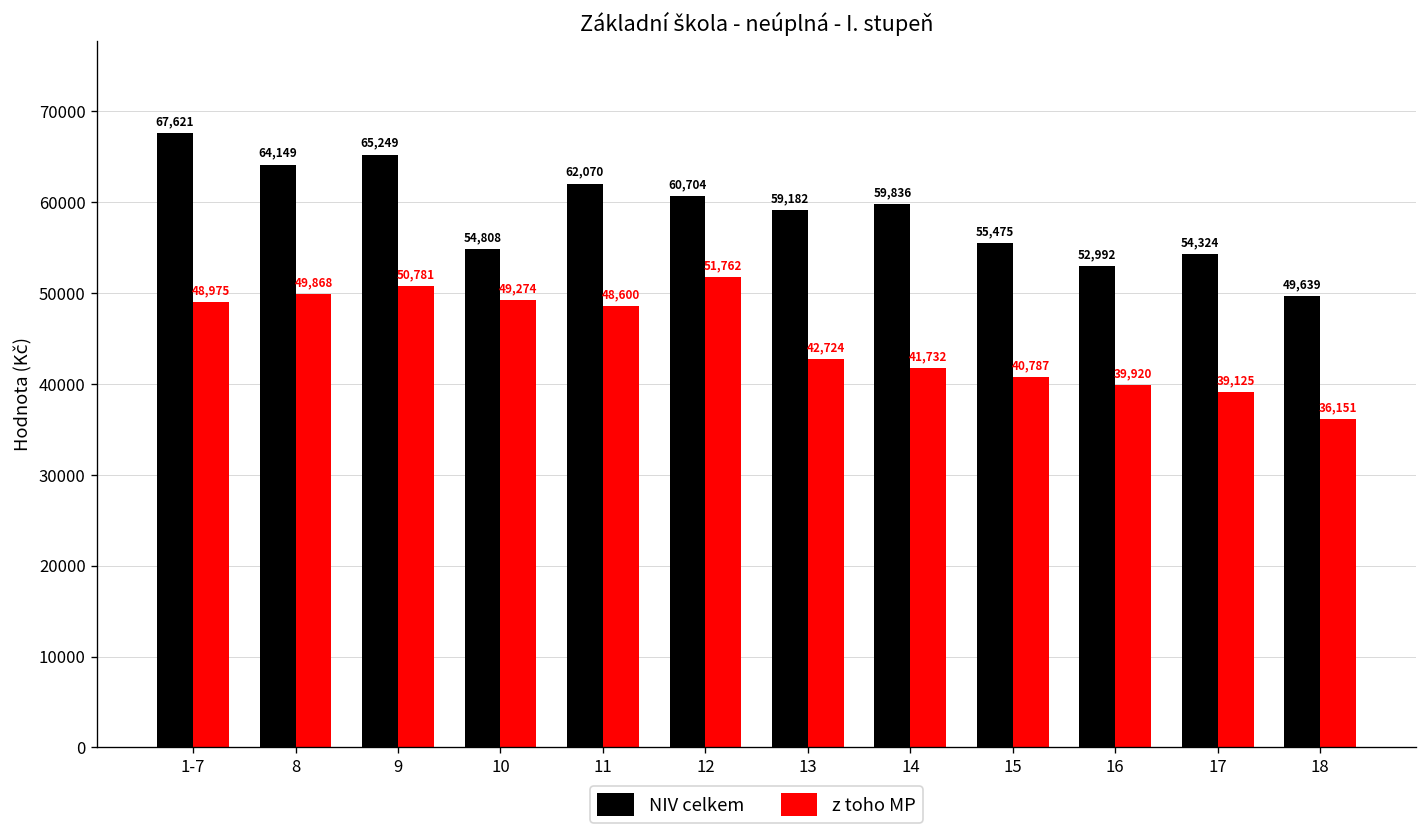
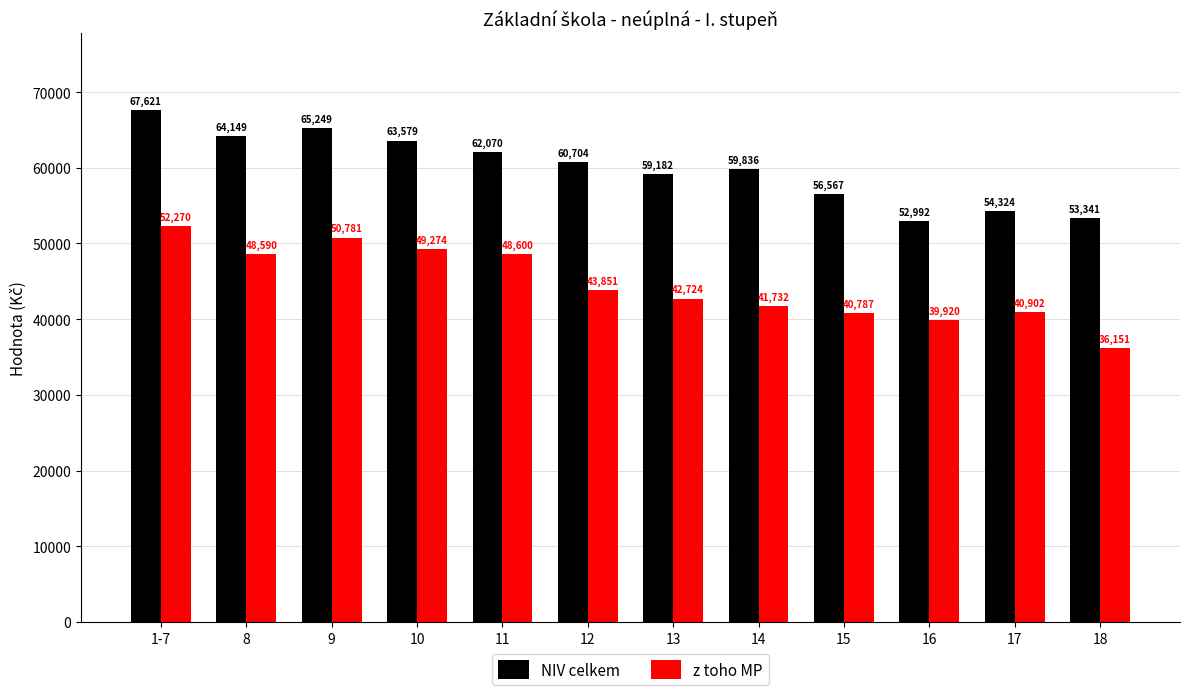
  {
    "NIV celkem": {
      "1-7": "67,621",
      "8": "64,149",
      "9": "65,249",
-     "10": "54,808",
+     "10": "63,579",
      "11": "62,070",
      "12": "60,704",
      "13": "59,182",
      "14": "59,836",
-     "15": "55,475",
+     "15": "56,567",
      "16": "52,992",
      "17": "54,324",
-     "18": "49,639"
+     "18": "53,341"
    },
    "z toho MP": {
-     "1-7": "48,975",
-     "8": "49,868",
+     "1-7": "52,270",
+     "8": "48,590",
      "9": "50,781",
      "10": "49,274",
      "11": "48,600",
-     "12": "51,762",
+     "12": "43,851",
      "13": "42,724",
      "14": "41,732",
      "15": "40,787",
      "16": "39,920",
-     "17": "39,125",
+     "17": "40,902",
      "18": "36,151"
    }
  }
